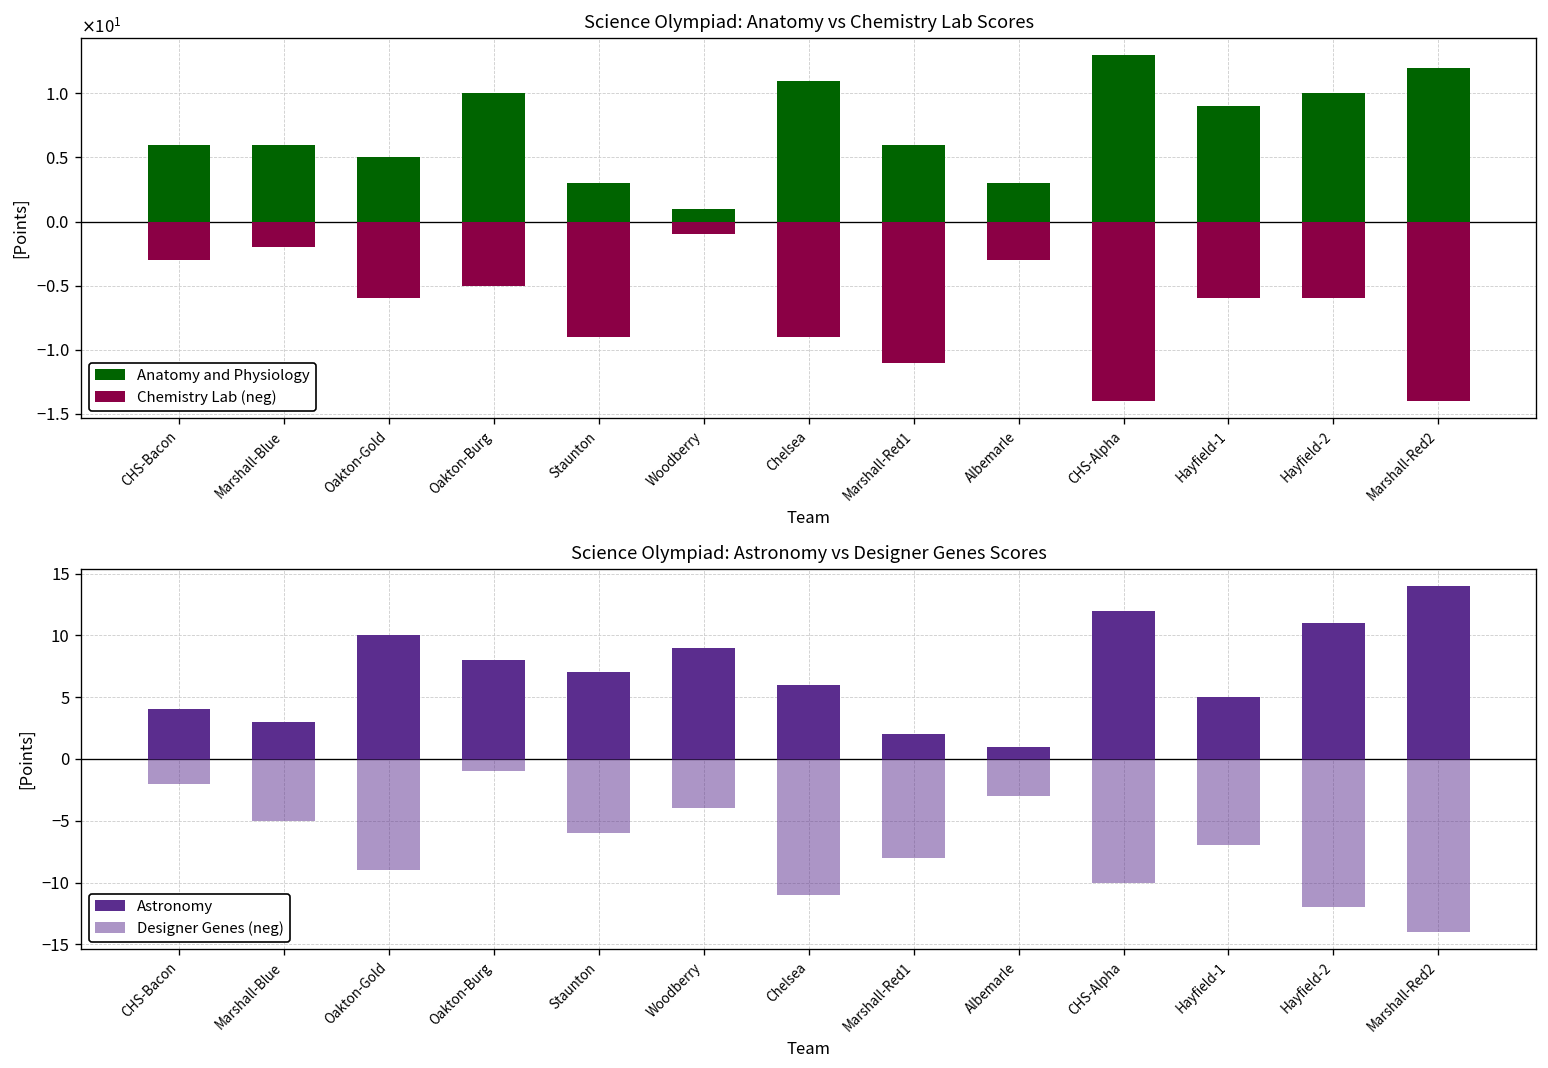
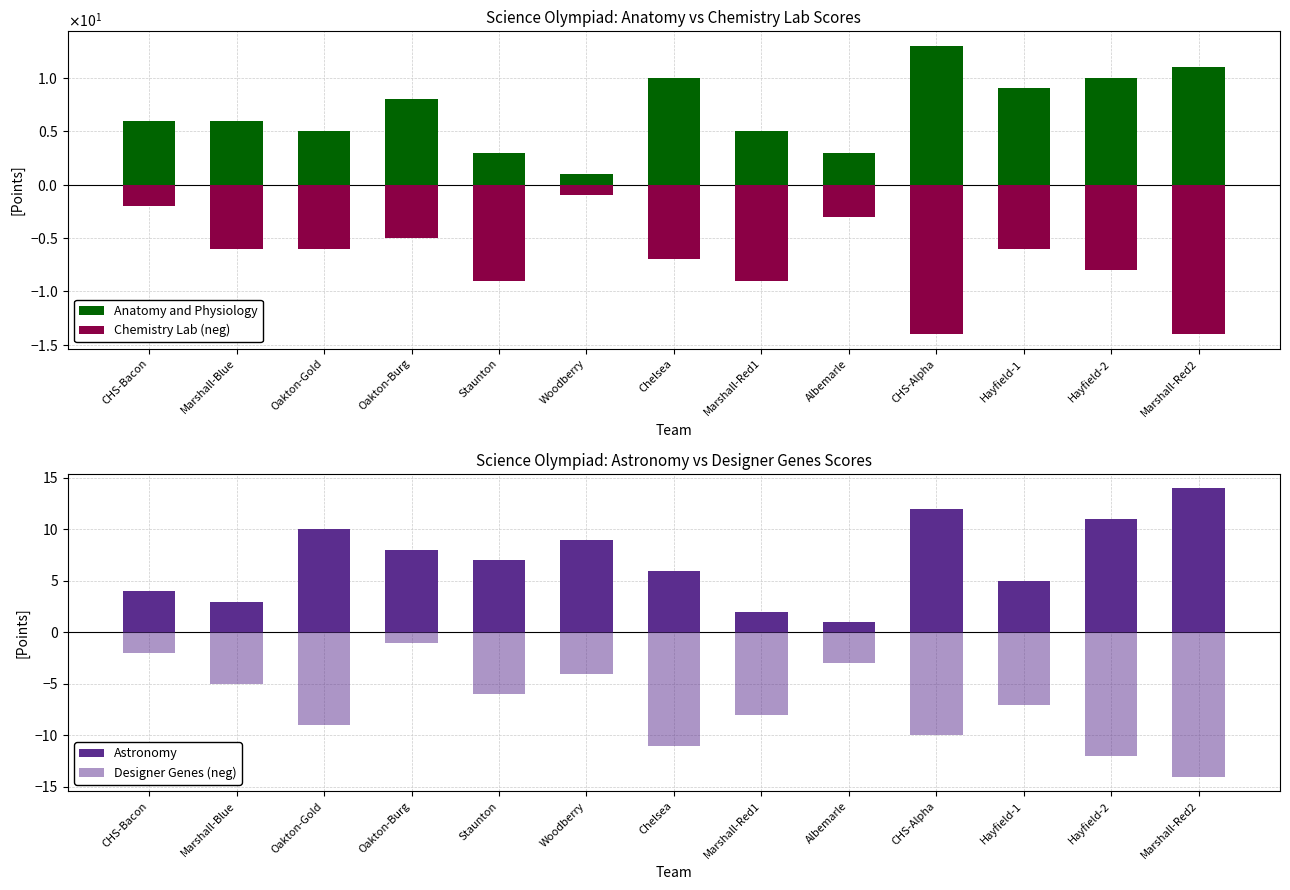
  {
    "Science Olympiad: Anatomy vs Chemistry Lab Scores": {
      "Anatomy and Physiology": {
        "CHS-Bacon": 6,
        "Marshall-Blue": 6,
        "Oakton-Gold": 5,
-       "Oakton-Burg": 10,
+       "Oakton-Burg": 8,
        "Staunton": 3,
        "Woodberry": 1,
-       "Chelsea": 11,
-       "Marshall-Red1": 6,
+       "Chelsea": 10,
+       "Marshall-Red1": 5,
        "Albemarle": 3,
        "CHS-Alpha": 13,
        "Hayfield-1": 9,
        "Hayfield-2": 10,
-       "Marshall-Red2": 12
+       "Marshall-Red2": 11
      },
      "Chemistry Lab (neg)": {
-       "CHS-Bacon": -3.0,
-       "Marshall-Blue": -2.0,
+       "CHS-Bacon": -2.0,
+       "Marshall-Blue": -6.0,
        "Oakton-Gold": -6.0,
        "Oakton-Burg": -5.0,
        "Staunton": -9.0,
        "Woodberry": -1.0,
-       "Chelsea": -9.0,
-       "Marshall-Red1": -11.0,
+       "Chelsea": -7.0,
+       "Marshall-Red1": -9.0,
        "Albemarle": -3.0,
        "CHS-Alpha": -14.0,
        "Hayfield-1": -6.0,
-       "Hayfield-2": -6.0,
+       "Hayfield-2": -8.0,
        "Marshall-Red2": -14.0
      }
    }
  }
